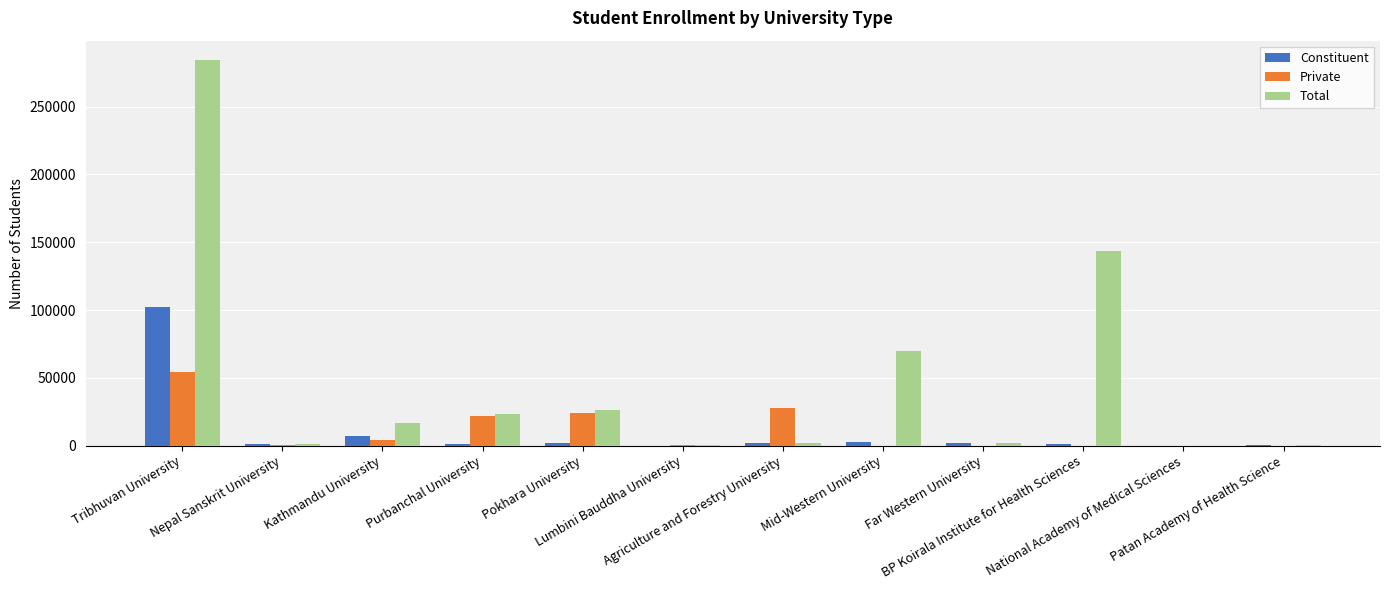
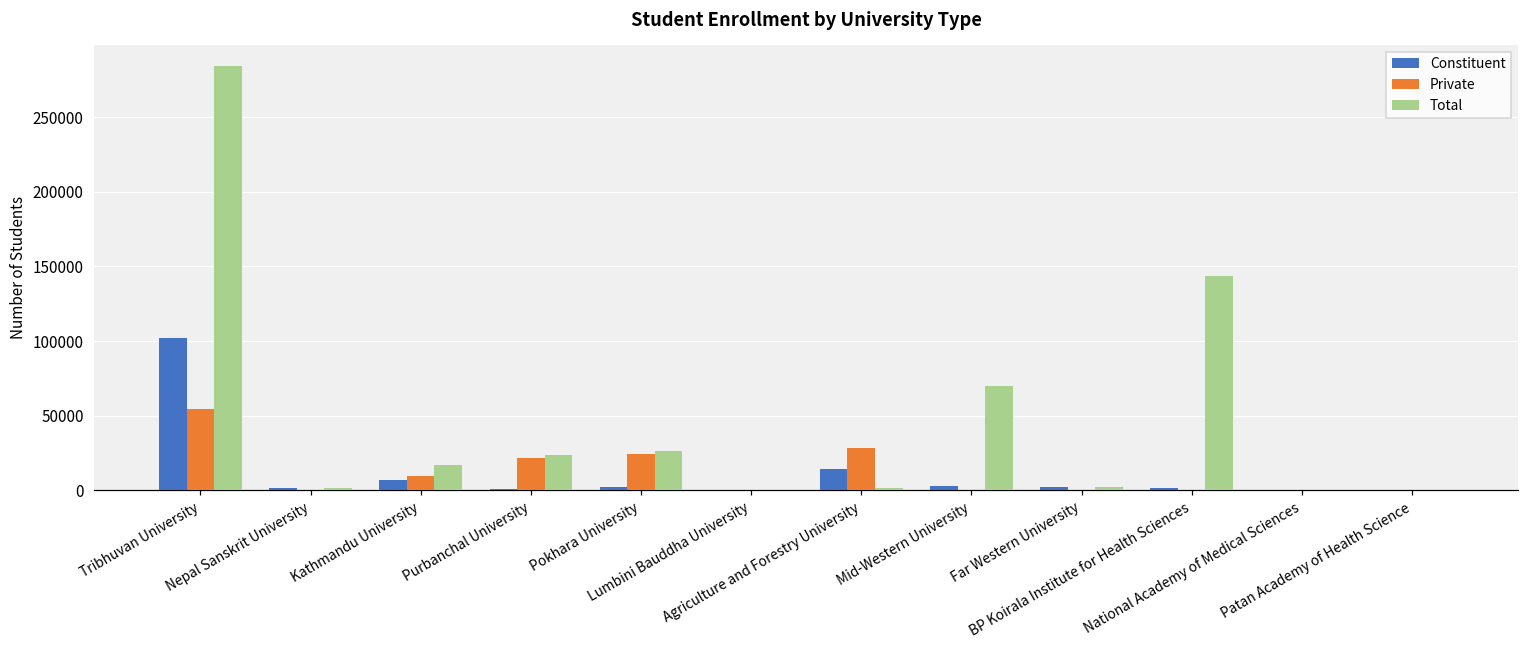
  {
    "Constituent": {
      "Tribhuvan University": 102000,
      "Kathmandu University": 7000,
      "Pokhara University": 2000,
-     "Agriculture and Forestry University": 2000,
+     "Agriculture and Forestry University": 15000,
      "Mid-Western University": 3000,
      "Far Western University": 2000
    },
    "Private": {
      "Tribhuvan University": 54000,
-     "Kathmandu University": 4000,
+     "Kathmandu University": 10000,
      "Purbanchal University": 22000,
      "Pokhara University": 24000,
      "Agriculture and Forestry University": 28000,
      "Mid-Western University": 0,
      "Far Western University": 0,
      "BP Koirala Institute for Health Sciences": 0,
      "National Academy of Medical Sciences": 0,
      "Patan Academy of Health Science": 0
    },
    "Total": {
      "Tribhuvan University": 284000,
      "Kathmandu University": 17000,
      "Purbanchal University": 24000,
      "Pokhara University": 26000,
      "Mid-Western University": 70000,
      "Far Western University": 2000,
      "BP Koirala Institute for Health Sciences": 144000
    }
  }
